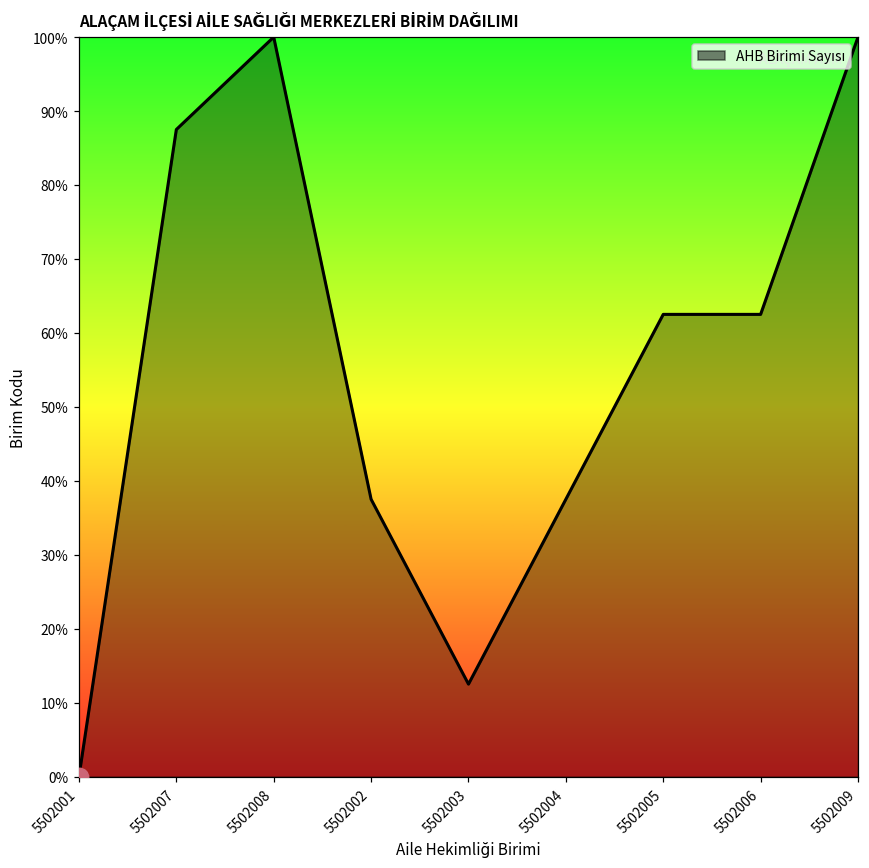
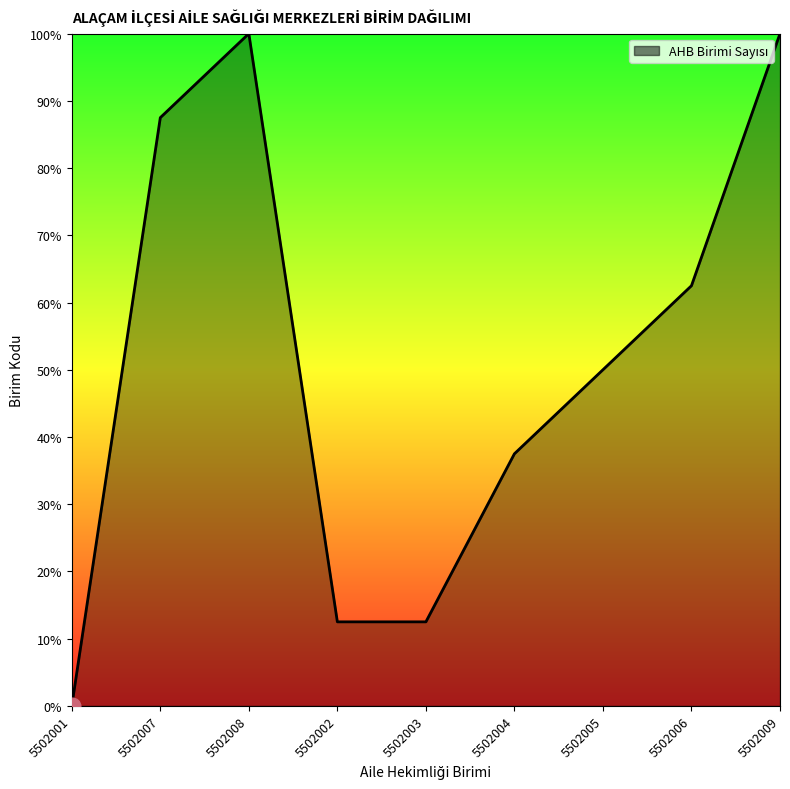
  {
    "AHB Birimi Sayısı": {
      "5502007": "88%",
      "5502008": "100%",
-     "5502002": "38%",
+     "5502002": "13%",
      "5502003": "13%",
      "5502004": "38%",
-     "5502005": "63%",
+     "5502005": "50%",
      "5502006": "63%",
      "5502009": "100%"
    }
  }
